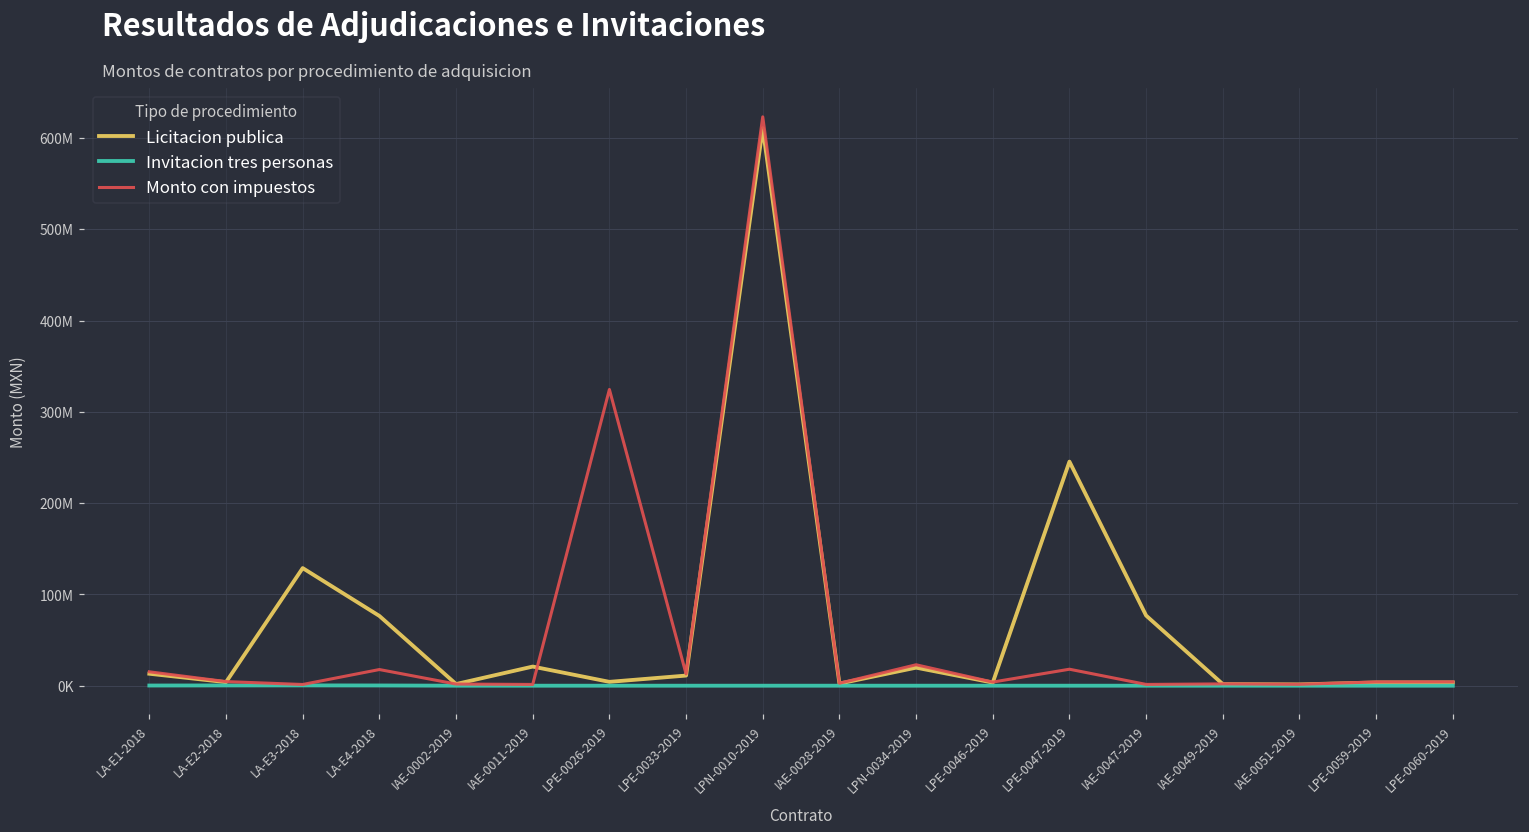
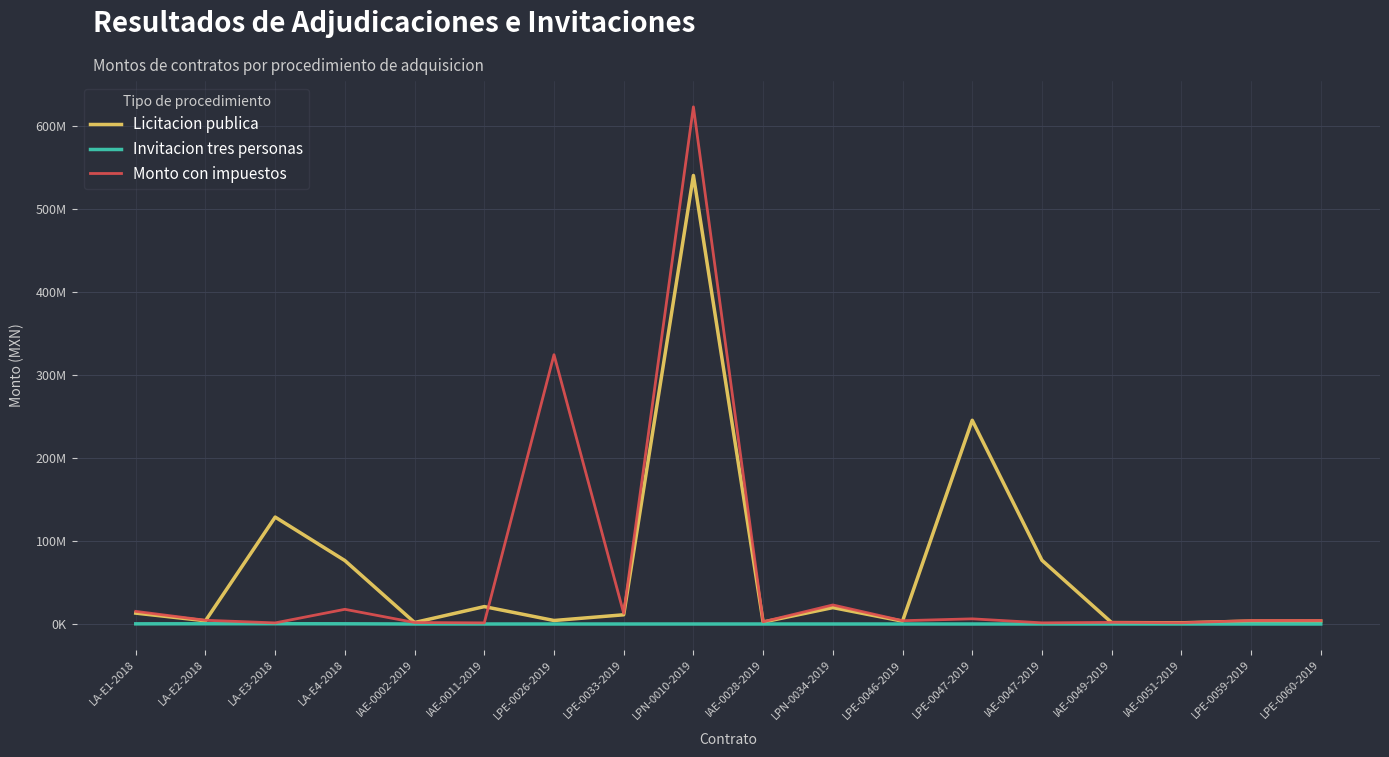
  {
    "Licitacion publica": {
      "LA-E3-2018": 130000000,
      "LA-E4-2018": 80000000,
      "IAE-0011-2019": 20000000,
      "LPE-0026-2019": 0,
-     "LPN-0010-2019": 610000000,
+     "LPN-0010-2019": 540000000,
      "LPN-0034-2019": 20000000,
      "LPE-0047-2019": 250000000,
      "IAE-0047-2019": 80000000
    },
    "Invitacion tres personas": {
      "LA-E1-2018": 0,
      "LA-E2-2018": 0,
      "LA-E4-2018": 0,
      "LPE-0026-2019": 0,
      "LPE-0033-2019": 0,
      "LPN-0010-2019": 0,
      "LPN-0034-2019": 0,
      "LPE-0046-2019": 0,
      "LPE-0047-2019": 0,
      "LPE-0059-2019": 0,
      "LPE-0060-2019": 0
    },
    "Monto con impuestos": {
      "LA-E4-2018": 20000000,
      "LPE-0026-2019": 320000000,
      "LPN-0010-2019": 620000000,
      "LPN-0034-2019": 20000000,
-     "LPE-0047-2019": 20000000
+     "LPE-0047-2019": 10000000
    }
  }
